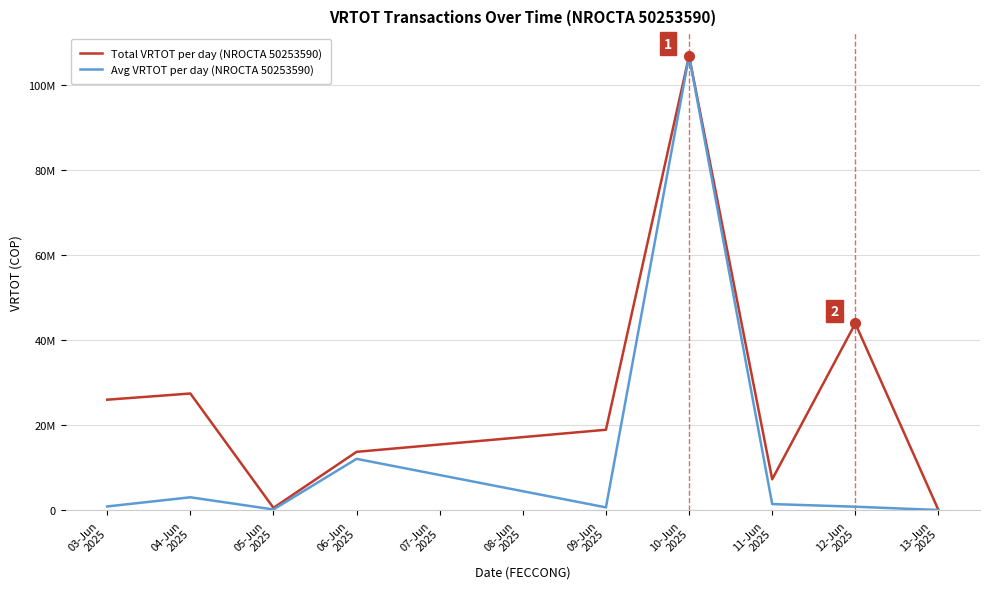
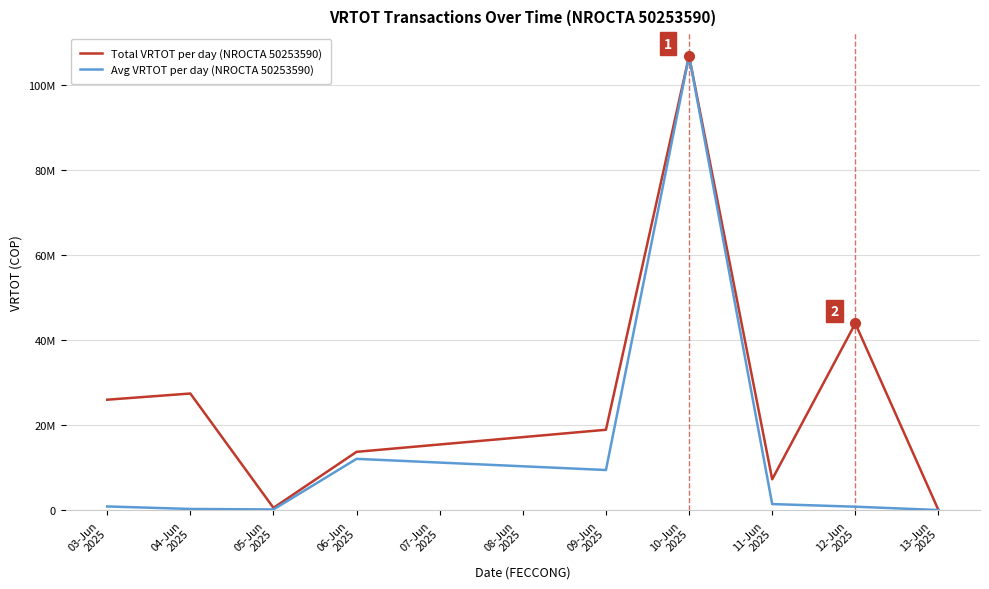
  {
    "Avg VRTOT per day (NROCTA 50253590)": {
      "03-Jun 2025": 1000000,
-     "04-Jun 2025": 3000000,
+     "04-Jun 2025": 0,
      "06-Jun 2025": 12000000,
-     "09-Jun 2025": 1000000,
+     "09-Jun 2025": 9000000,
      "11-Jun 2025": 1000000,
      "12-Jun 2025": 1000000
    }
  }
